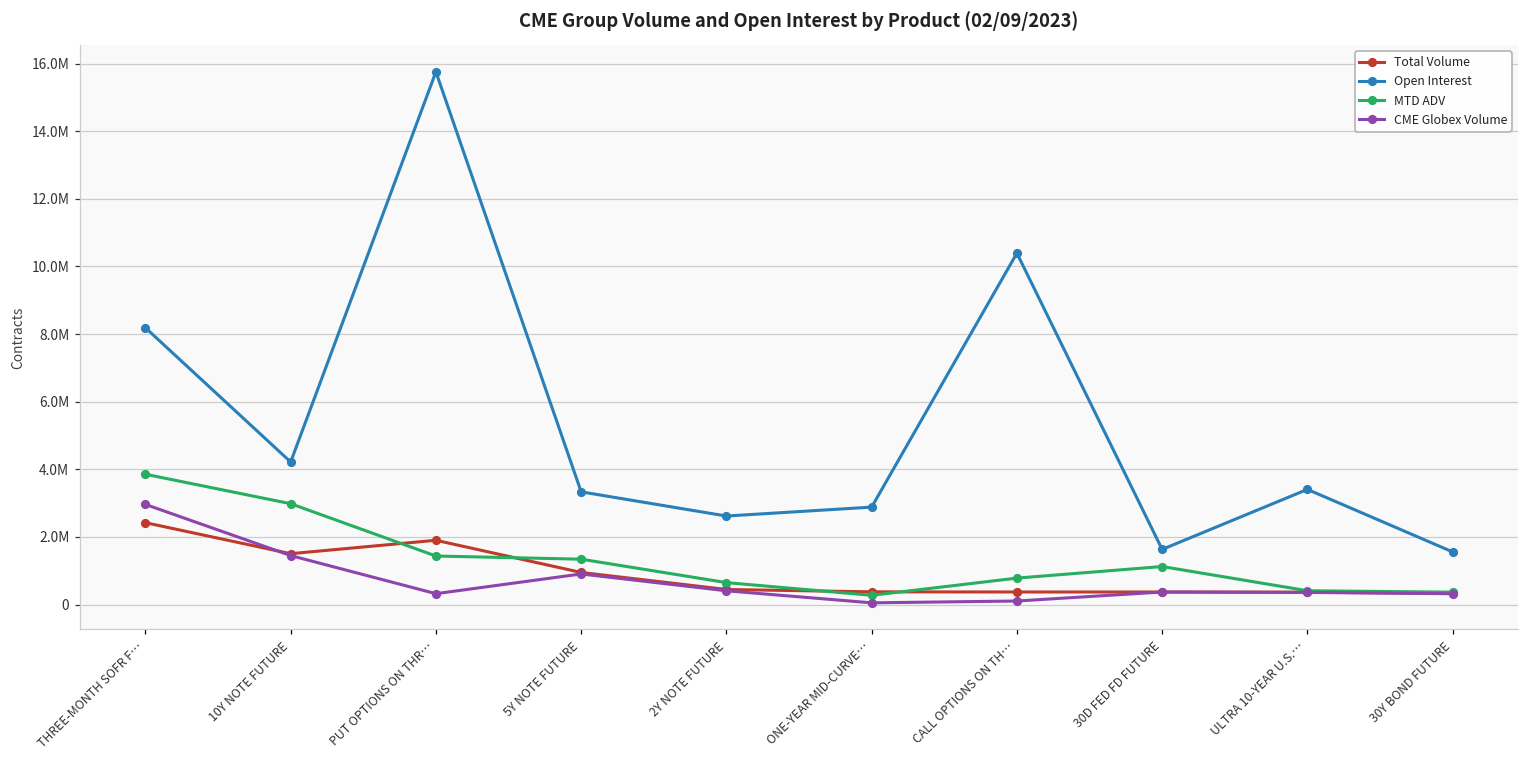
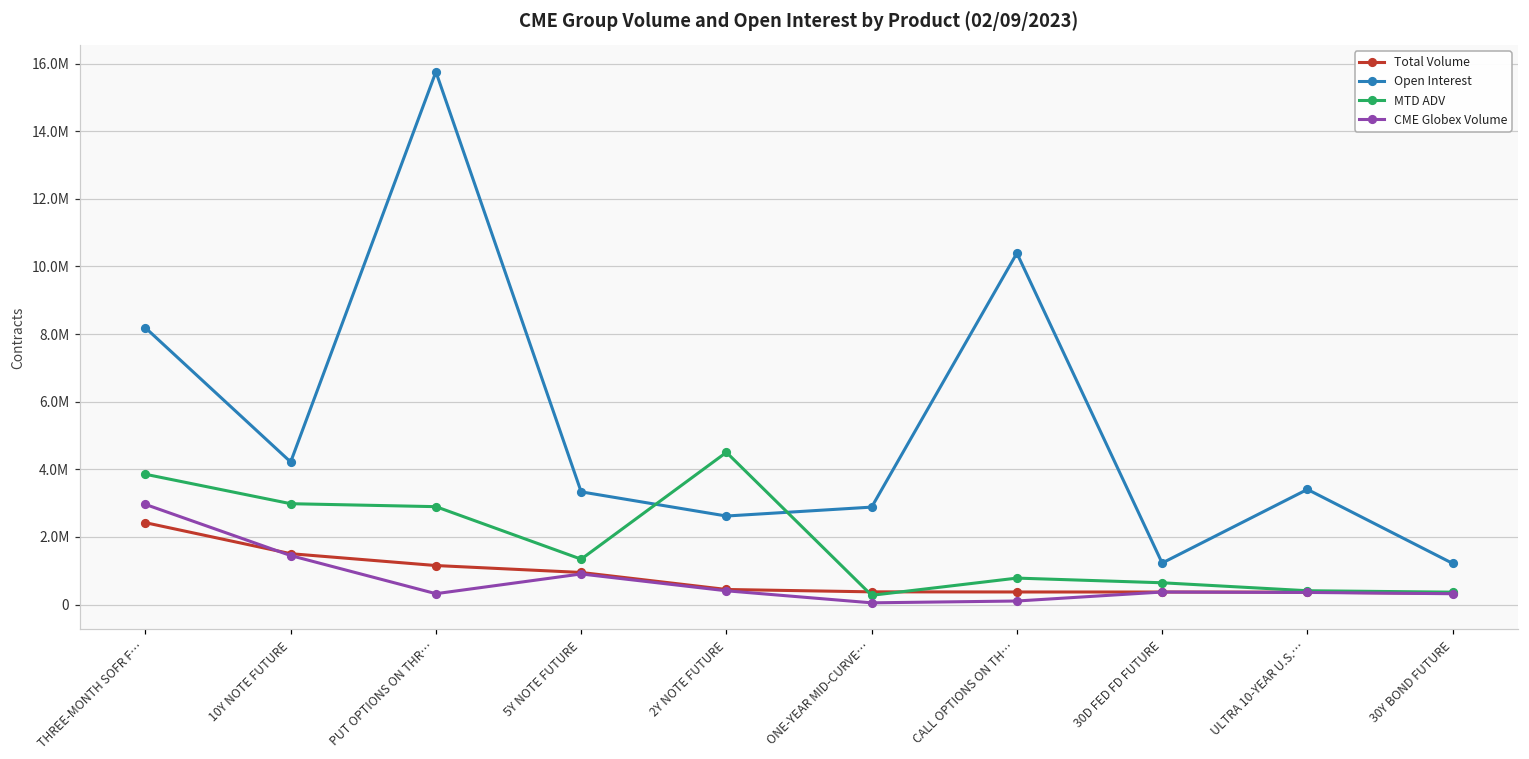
  {
    "Total Volume": {
      "THREE-MONTH SOFR F…": 2400000,
-     "PUT OPTIONS ON THR…": 1900000,
+     "PUT OPTIONS ON THR…": 1200000,
      "ONE-YEAR MID-CURVE…": 400000,
      "CALL OPTIONS ON TH…": 400000
    },
    "Open Interest": {
      "THREE-MONTH SOFR F…": 8200000,
      "10Y NOTE FUTURE": 4200000,
      "PUT OPTIONS ON THR…": 15800000,
      "5Y NOTE FUTURE": 3300000,
      "2Y NOTE FUTURE": 2600000,
      "ONE-YEAR MID-CURVE…": 2900000,
      "CALL OPTIONS ON TH…": 10400000,
-     "30D FED FD FUTURE": 1600000,
+     "30D FED FD FUTURE": 1200000,
      "ULTRA 10-YEAR U.S.…": 3400000,
-     "30Y BOND FUTURE": 1600000
+     "30Y BOND FUTURE": 1200000
    },
    "MTD ADV": {
      "THREE-MONTH SOFR F…": 3900000,
      "10Y NOTE FUTURE": 3000000,
-     "PUT OPTIONS ON THR…": 1400000,
+     "PUT OPTIONS ON THR…": 2900000,
      "5Y NOTE FUTURE": 1300000,
-     "2Y NOTE FUTURE": 700000,
+     "2Y NOTE FUTURE": 4500000,
      "ONE-YEAR MID-CURVE…": 300000,
      "CALL OPTIONS ON TH…": 800000,
-     "30D FED FD FUTURE": 1100000
+     "30D FED FD FUTURE": 600000
    },
    "CME Globex Volume": {
      "THREE-MONTH SOFR F…": 3000000,
      "PUT OPTIONS ON THR…": 300000,
      "ONE-YEAR MID-CURVE…": 100000,
      "CALL OPTIONS ON TH…": 100000
    }
  }
